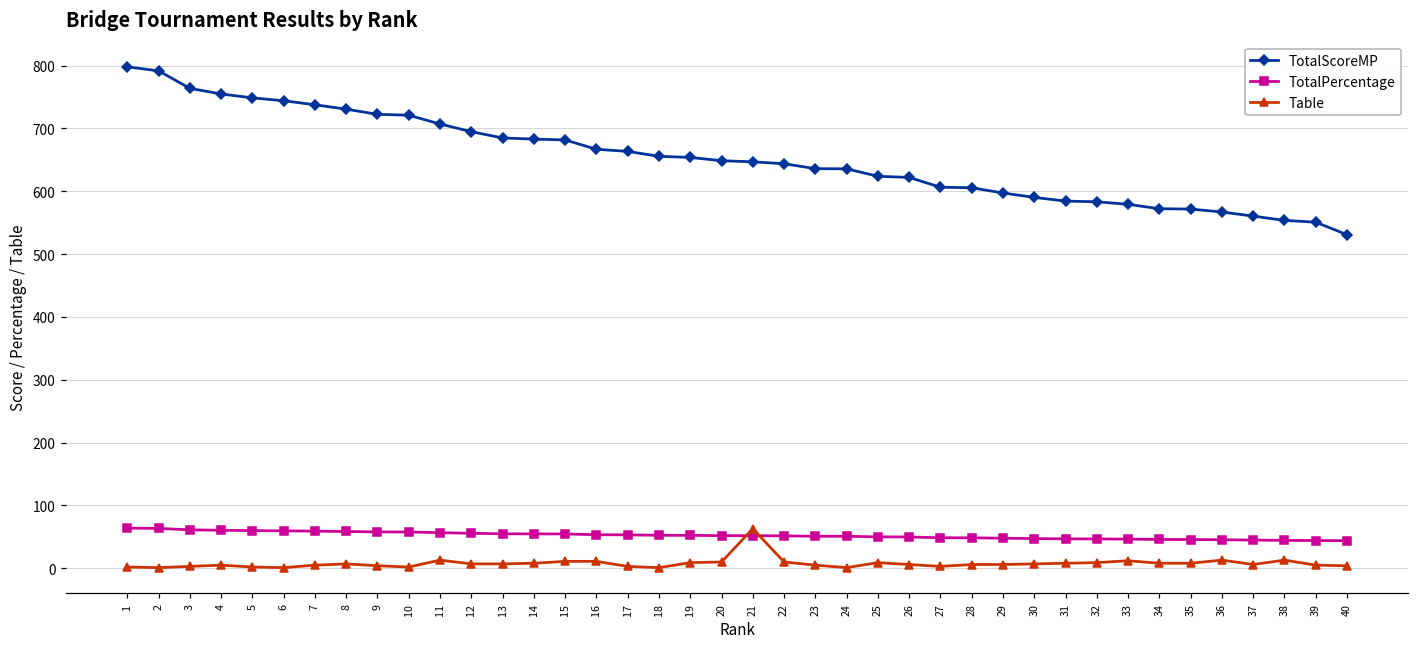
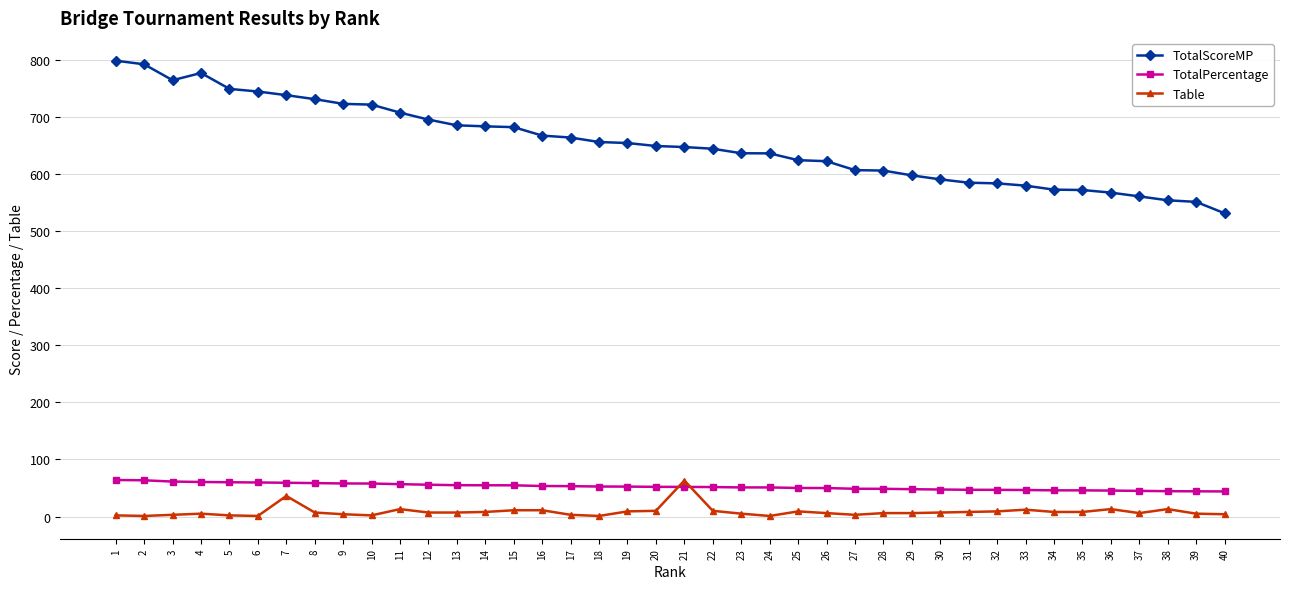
  {
    "TotalScoreMP": {
      "1": 800,
      "2": 790,
      "3": 760,
-     "4": 750,
+     "4": 780,
      "5": 750,
      "6": 740,
      "7": 740,
      "8": 730,
      "9": 720,
      "10": 720,
      "11": 710,
      "12": 690,
      "13": 680,
      "14": 680,
      "15": 680,
      "16": 670,
      "17": 660,
      "18": 660,
      "19": 650,
      "20": 650,
      "21": 650,
      "22": 640,
      "23": 640,
      "24": 640,
      "25": 620,
      "26": 620,
      "27": 610,
      "28": 610,
      "29": 600,
      "30": 590,
      "31": 580,
      "32": 580,
      "33": 580,
      "34": 570,
      "35": 570,
      "36": 570,
      "37": 560,
      "38": 550,
      "39": 550,
      "40": 530
    },
    "TotalPercentage": {
      "1": 60,
      "2": 60,
      "3": 60,
      "4": 60,
      "5": 60,
      "6": 60,
      "7": 60,
      "8": 60,
      "9": 60,
      "10": 60,
      "11": 60,
      "12": 60,
      "13": 50,
      "14": 50,
      "15": 50,
      "16": 50,
      "17": 50,
      "18": 50,
      "19": 50,
      "20": 50,
      "21": 50,
      "22": 50,
      "23": 50,
      "24": 50,
      "25": 50,
      "26": 50,
      "27": 50,
      "28": 50,
      "29": 50,
      "30": 50,
      "31": 50,
      "32": 50,
      "33": 50,
      "34": 50,
      "35": 50,
      "36": 50,
      "37": 40,
      "38": 40,
      "39": 40,
      "40": 40
    },
    "Table": {
      "1": 0,
      "2": 0,
      "3": 0,
      "4": 10,
      "5": 0,
      "6": 0,
-     "7": 10,
+     "7": 40,
      "8": 10,
      "9": 0,
      "10": 0,
      "11": 10,
      "12": 10,
      "13": 10,
      "14": 10,
      "15": 10,
      "16": 10,
      "17": 0,
      "18": 0,
      "19": 10,
      "20": 10,
      "21": 60,
      "22": 10,
      "23": 10,
      "24": 0,
      "25": 10,
      "26": 10,
      "27": 0,
      "28": 10,
      "29": 10,
      "30": 10,
      "31": 10,
      "32": 10,
      "33": 10,
      "34": 10,
      "35": 10,
      "36": 10,
      "37": 10,
      "38": 10,
      "39": 10,
      "40": 0
    }
  }
